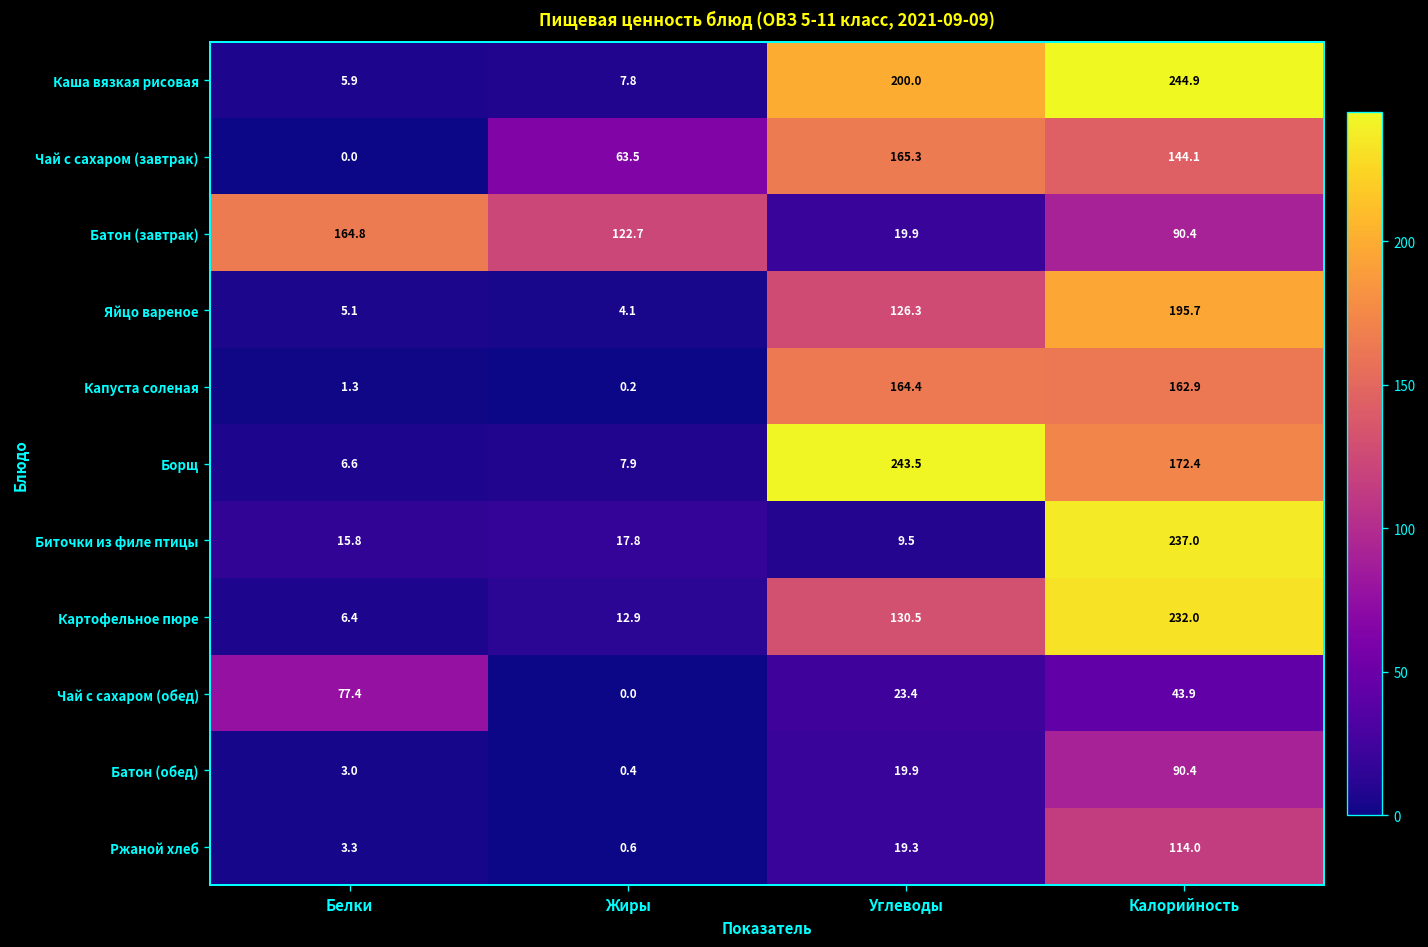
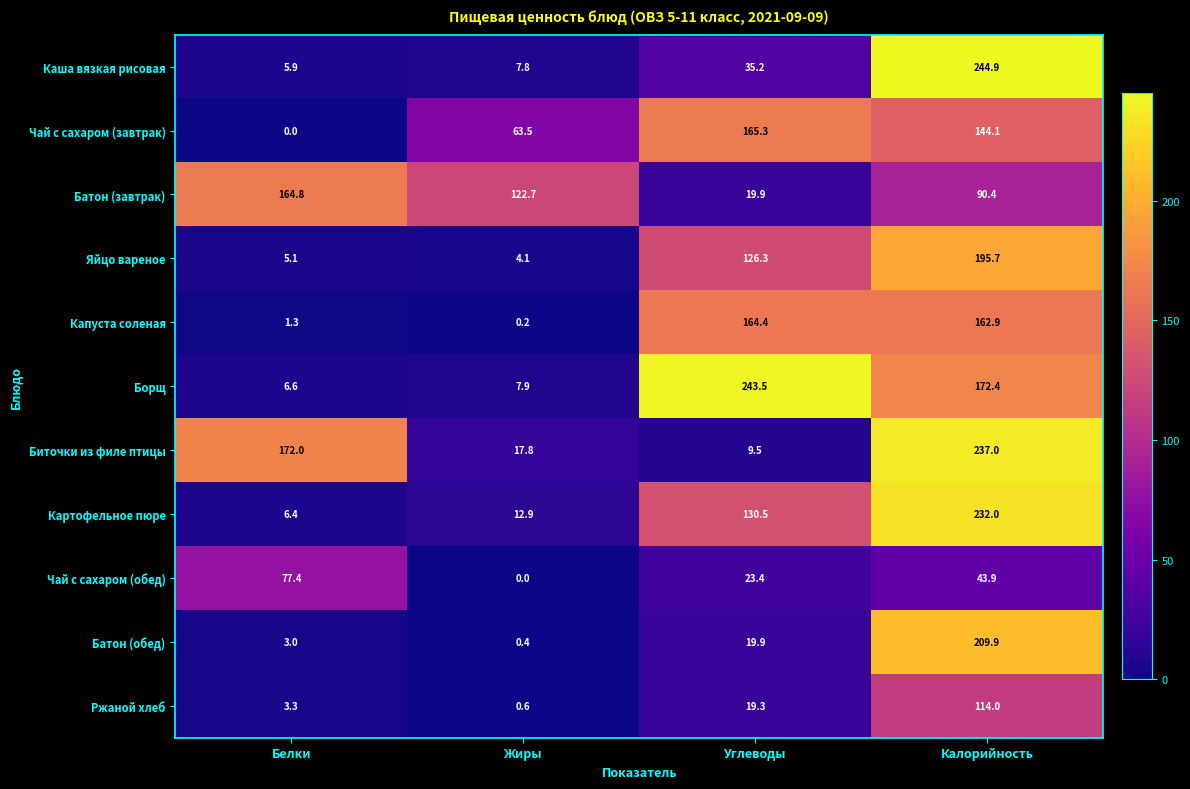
  {
    "Каша вязкая рисовая": {
      "Белки": 5.9,
      "Жиры": 7.8,
-     "Углеводы": 200.0,
+     "Углеводы": 35.2,
      "Калорийность": 244.9
    },
    "Чай с сахаром (завтрак)": {
      "Белки": 0.0,
      "Жиры": 63.5,
      "Углеводы": 165.3,
      "Калорийность": 144.1
    },
    "Батон (завтрак)": {
      "Белки": 164.8,
      "Жиры": 122.7,
      "Углеводы": 19.9,
      "Калорийность": 90.4
    },
    "Яйцо вареное": {
      "Белки": 5.1,
      "Жиры": 4.1,
      "Углеводы": 126.3,
      "Калорийность": 195.7
    },
    "Капуста соленая": {
      "Белки": 1.3,
      "Жиры": 0.2,
      "Углеводы": 164.4,
      "Калорийность": 162.9
    },
    "Борщ": {
      "Белки": 6.6,
      "Жиры": 7.9,
      "Углеводы": 243.5,
      "Калорийность": 172.4
    },
    "Биточки из филе птицы": {
-     "Белки": 15.8,
+     "Белки": 172.0,
      "Жиры": 17.8,
      "Углеводы": 9.5,
      "Калорийность": 237.0
    },
    "Картофельное пюре": {
      "Белки": 6.4,
      "Жиры": 12.9,
      "Углеводы": 130.5,
      "Калорийность": 232.0
    },
    "Чай с сахаром (обед)": {
      "Белки": 77.4,
      "Жиры": 0.0,
      "Углеводы": 23.4,
      "Калорийность": 43.9
    },
    "Батон (обед)": {
      "Белки": 3.0,
      "Жиры": 0.4,
      "Углеводы": 19.9,
-     "Калорийность": 90.4
+     "Калорийность": 209.9
    },
    "Ржаной хлеб": {
      "Белки": 3.3,
      "Жиры": 0.6,
      "Углеводы": 19.3,
      "Калорийность": 114.0
    }
  }
